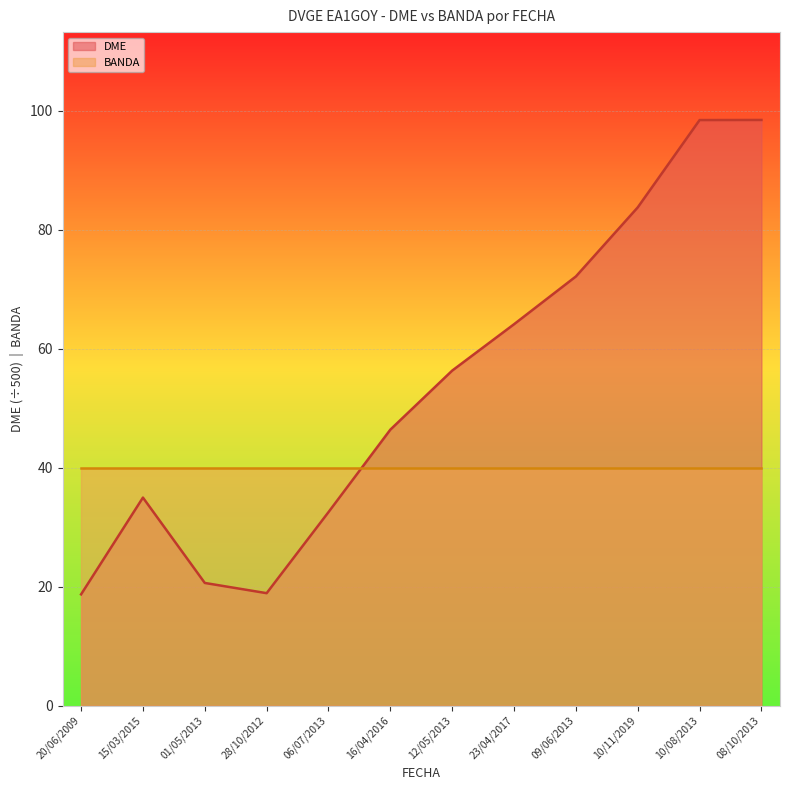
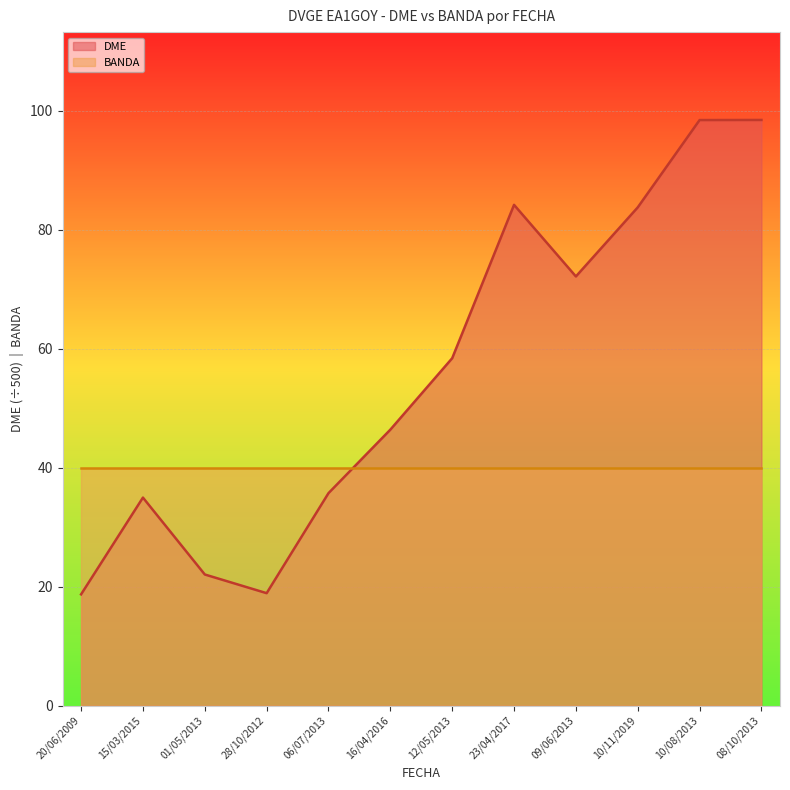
  {
    "DME": {
      "20/06/2009": 19,
      "15/03/2015": 35,
-     "01/05/2013": 21,
+     "01/05/2013": 22,
      "28/10/2012": 19,
-     "06/07/2013": 33,
+     "06/07/2013": 36,
      "16/04/2016": 46,
-     "12/05/2013": 56,
-     "23/04/2017": 64,
+     "12/05/2013": 58,
+     "23/04/2017": 84,
      "09/06/2013": 72,
      "10/11/2019": 84,
      "10/08/2013": 98,
      "08/10/2013": 98
    },
    "BANDA": {
      "20/06/2009": 40,
      "15/03/2015": 40,
      "01/05/2013": 40,
      "28/10/2012": 40,
      "06/07/2013": 40,
      "16/04/2016": 40,
      "12/05/2013": 40,
      "23/04/2017": 40,
      "09/06/2013": 40,
      "10/11/2019": 40,
      "10/08/2013": 40,
      "08/10/2013": 40
    }
  }
